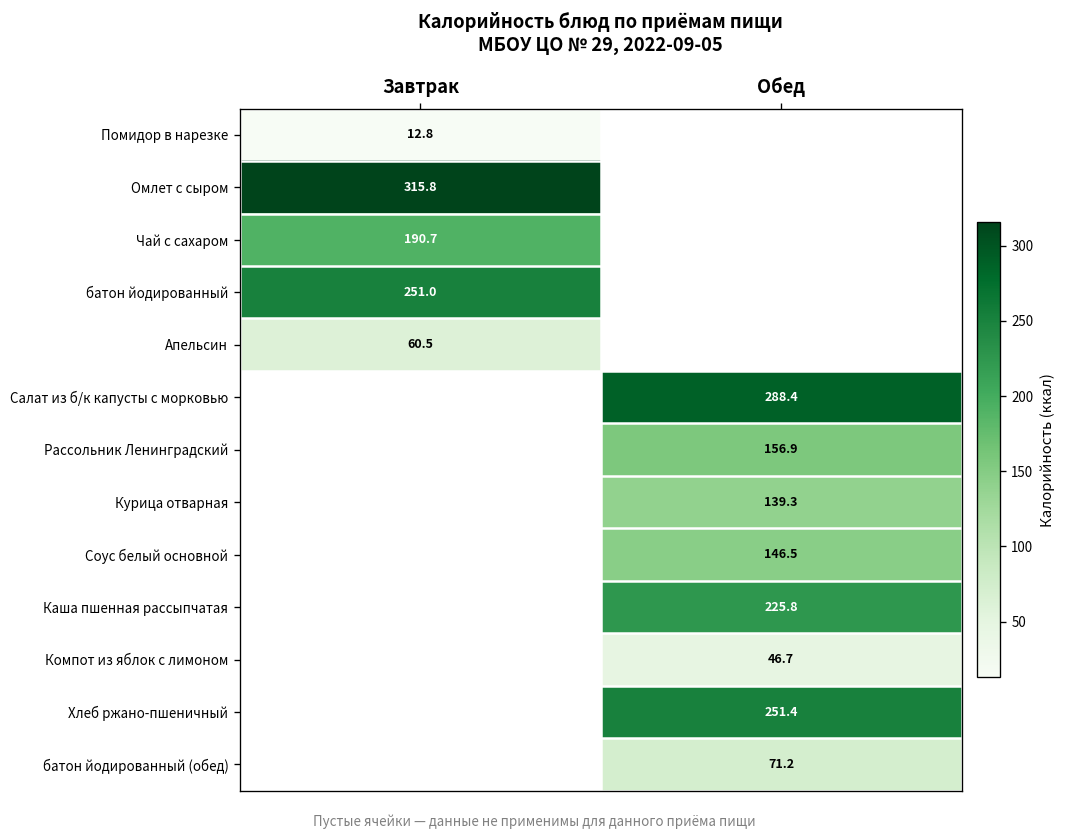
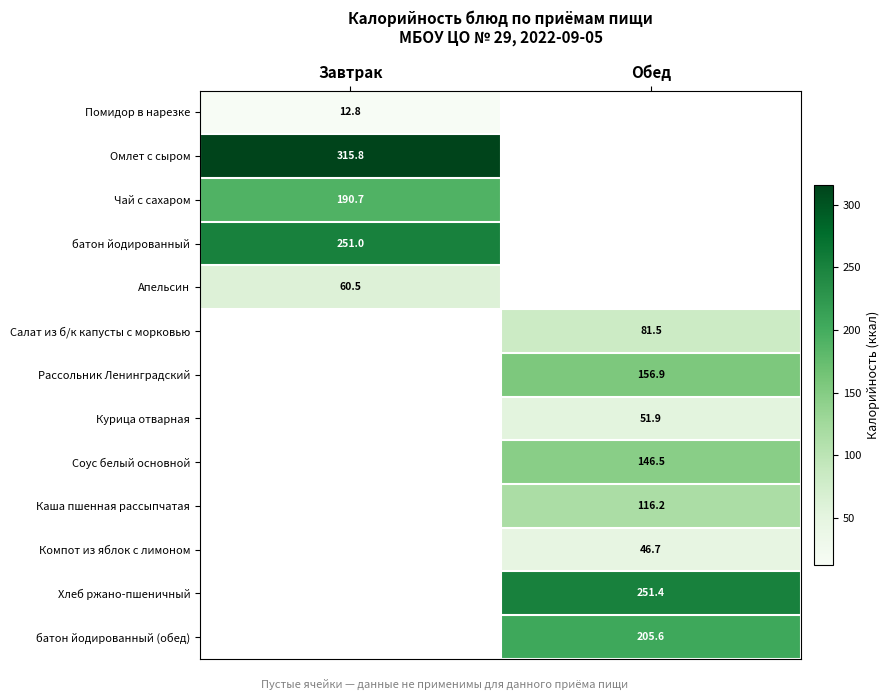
  {
    "Помидор в нарезке": {
      "Завтрак": 12.8
    },
    "Омлет с сыром": {
      "Завтрак": 315.8
    },
    "Чай с сахаром": {
      "Завтрак": 190.7
    },
    "батон йодированный": {
      "Завтрак": 251.0
    },
    "Апельсин": {
      "Завтрак": 60.5
    },
    "Салат из б/к капусты с морковью": {
-     "Обед": 288.4
+     "Обед": 81.5
    },
    "Рассольник Ленинградский": {
      "Обед": 156.9
    },
    "Курица отварная": {
-     "Обед": 139.3
+     "Обед": 51.9
    },
    "Соус белый основной": {
      "Обед": 146.5
    },
    "Каша пшенная рассыпчатая": {
-     "Обед": 225.8
+     "Обед": 116.2
    },
    "Компот из яблок с лимоном": {
      "Обед": 46.7
    },
    "Хлеб ржано-пшеничный": {
      "Обед": 251.4
    },
    "батон йодированный (обед)": {
-     "Обед": 71.2
+     "Обед": 205.6
    }
  }
